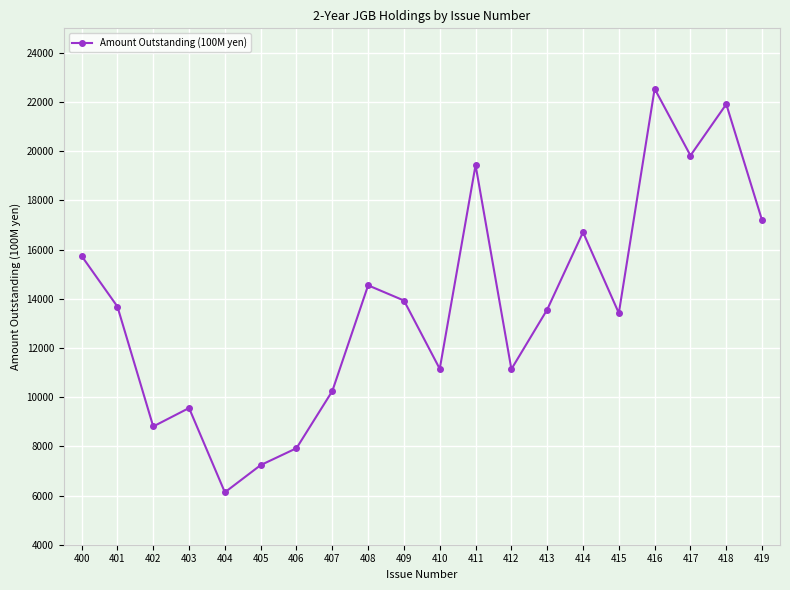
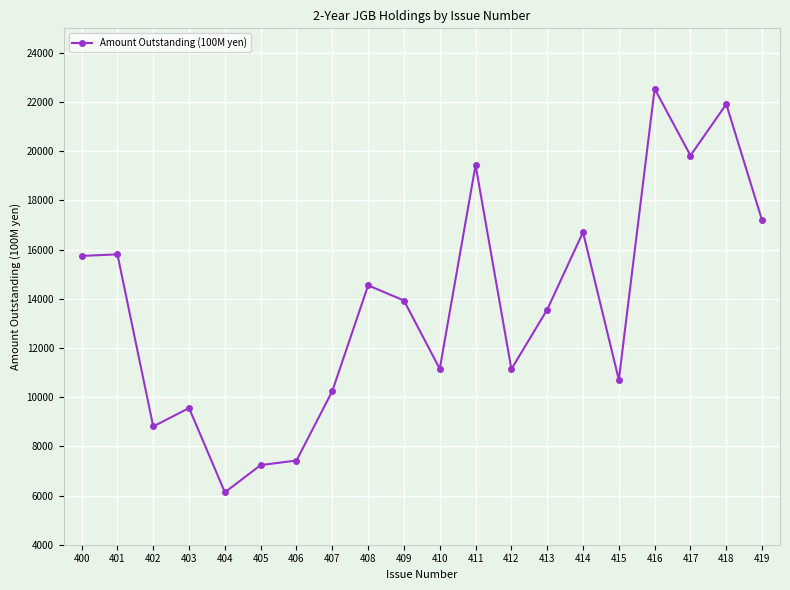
  {
    "400": 15700,
-   "401": 13700,
+   "401": 15800,
    "402": 8800,
    "403": 9600,
    "404": 6100,
    "405": 7200,
-   "406": 7900,
+   "406": 7400,
    "407": 10300,
    "408": 14500,
    "409": 13900,
    "410": 11200,
    "411": 19400,
    "412": 11100,
    "413": 13600,
    "414": 16700,
-   "415": 13400,
+   "415": 10700,
    "416": 22500,
    "417": 19800,
    "418": 21900,
    "419": 17200
  }
